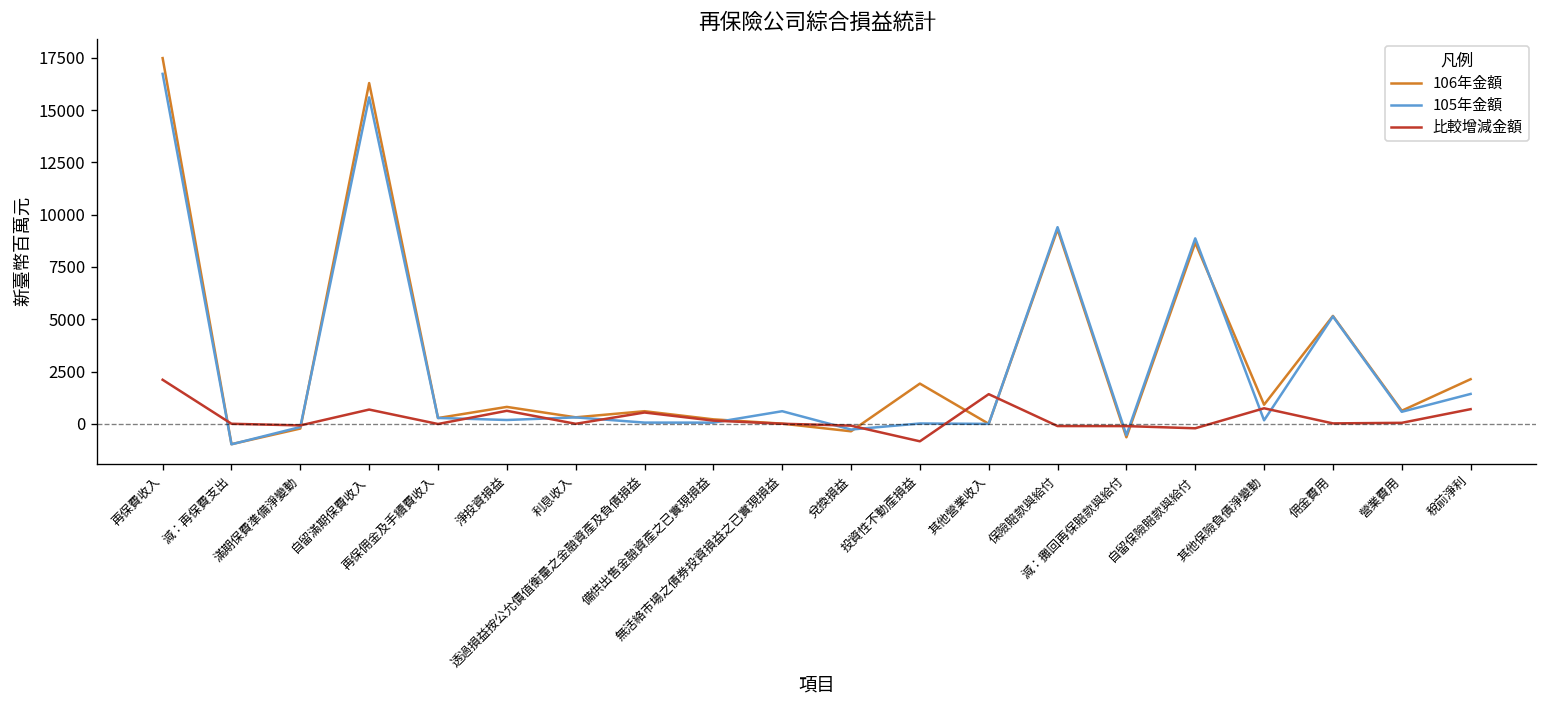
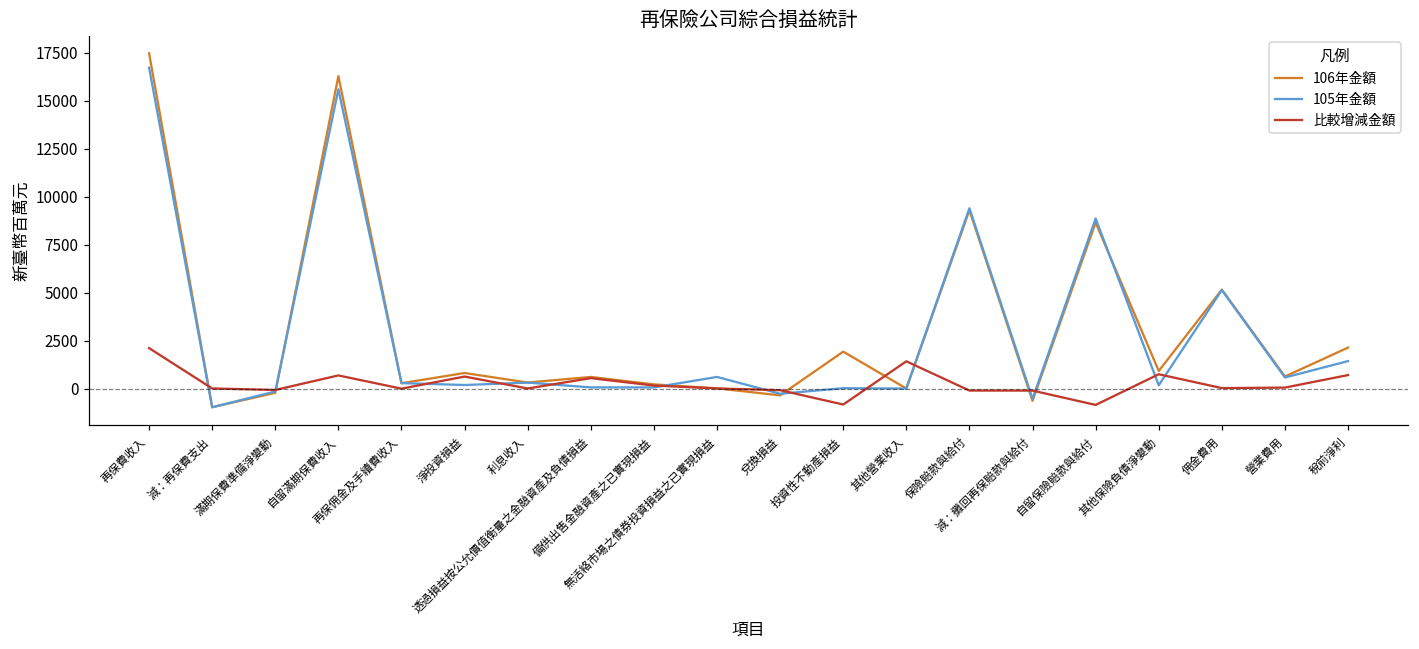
  {
    "106年金額": {
      "再保費收入": 17500,
      "自留滿期保費收入": 16300,
      "淨投資損益": 800,
      "投資性不動產損益": 1900,
      "自留保險賠款與給付": 8700,
      "其他保險負債淨變動": 900,
      "稅前淨利": 2100
    },
    "105年金額": {
      "再保費收入": 16700,
      "自留滿期保費收入": 15600,
      "淨投資損益": 200,
      "透過損益按公允價值衡量之金融資產及負債損益": 100,
      "無活絡市場之債券投資損益之已實現損益": 600,
      "投資性不動產損益": 0,
      "自留保險賠款與給付": 8900,
      "其他保險負債淨變動": 200,
      "稅前淨利": 1400
    },
    "比較增減金額": {
      "再保費收入": 2100,
      "減：再保費支出": 0,
      "自留滿期保費收入": 700,
      "再保佣金及手續費收入": 0,
      "淨投資損益": 600,
      "利息收入": 0,
      "兌換損益": -100,
      "投資性不動產損益": -800,
      "其他營業收入": 1400,
      "保險賠款與給付": -100,
      "減：攤回再保賠款與給付": -100,
-     "自留保險賠款與給付": -200,
+     "自留保險賠款與給付": -900,
      "其他保險負債淨變動": 700,
      "佣金費用": 0,
      "營業費用": 100,
      "稅前淨利": 700
    }
  }
